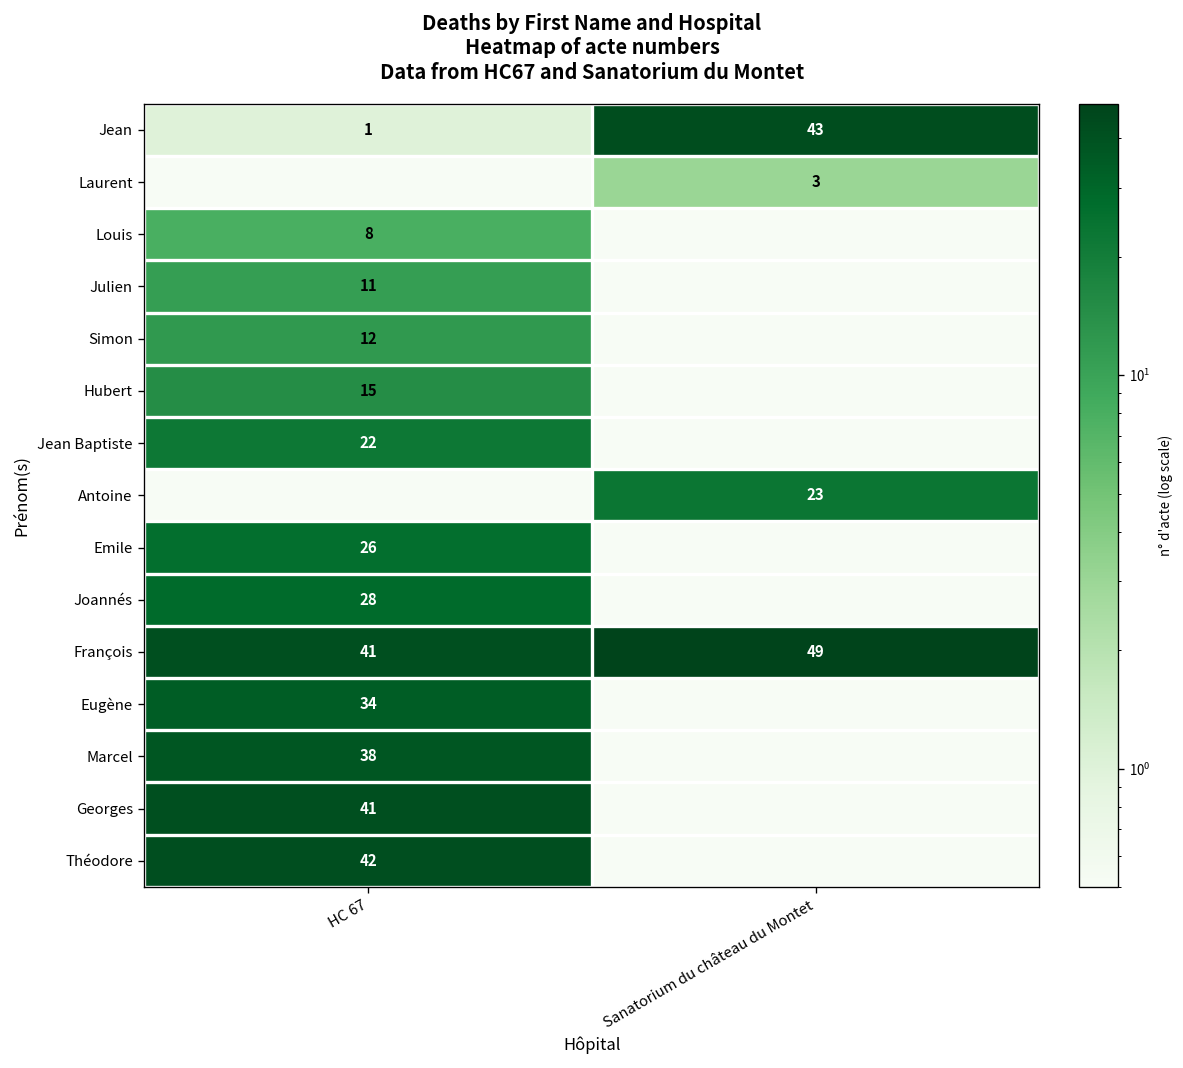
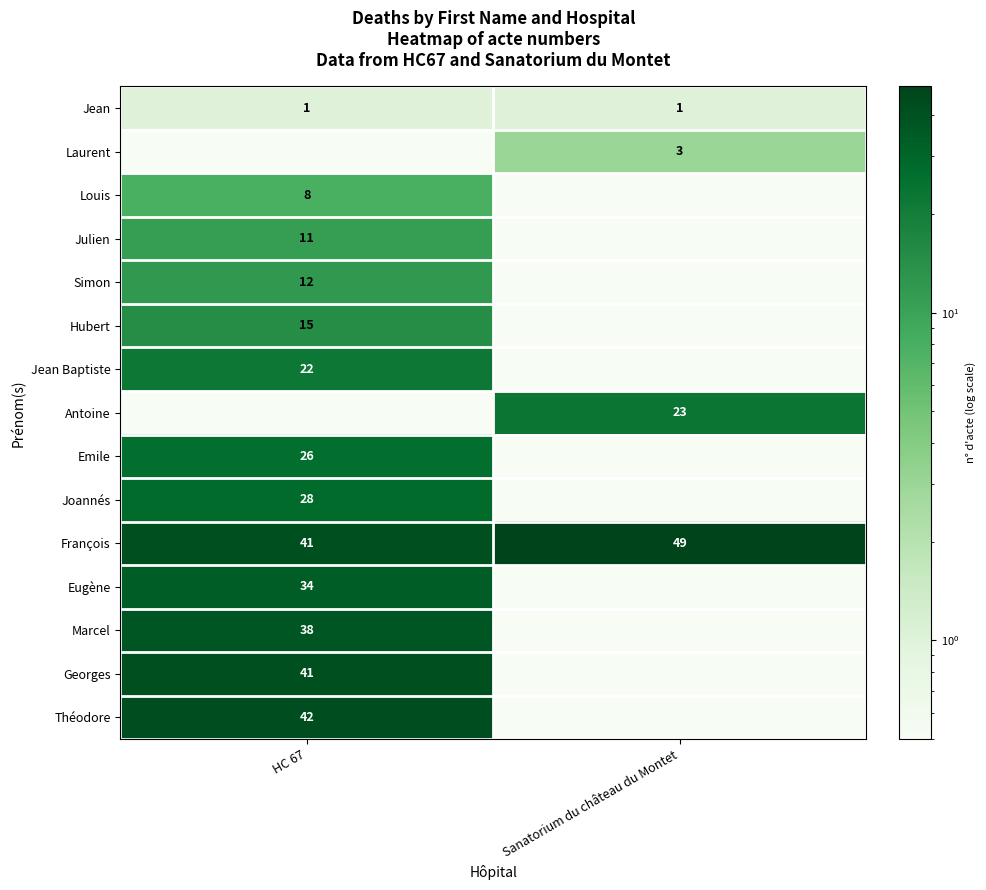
  {
    "Jean": {
      "HC 67": 1,
-     "Sanatorium du château du Montet": 43
+     "Sanatorium du château du Montet": 1
    },
    "Laurent": {
      "Sanatorium du château du Montet": 3
    },
    "Louis": {
      "HC 67": 8
    },
    "Julien": {
      "HC 67": 11
    },
    "Simon": {
      "HC 67": 12
    },
    "Hubert": {
      "HC 67": 15
    },
    "Jean Baptiste": {
      "HC 67": 22
    },
    "Antoine": {
      "Sanatorium du château du Montet": 23
    },
    "Emile": {
      "HC 67": 26
    },
    "Joannés": {
      "HC 67": 28
    },
    "François": {
      "HC 67": 41,
      "Sanatorium du château du Montet": 49
    },
    "Eugène": {
      "HC 67": 34
    },
    "Marcel": {
      "HC 67": 38
    },
    "Georges": {
      "HC 67": 41
    },
    "Théodore": {
      "HC 67": 42
    }
  }
